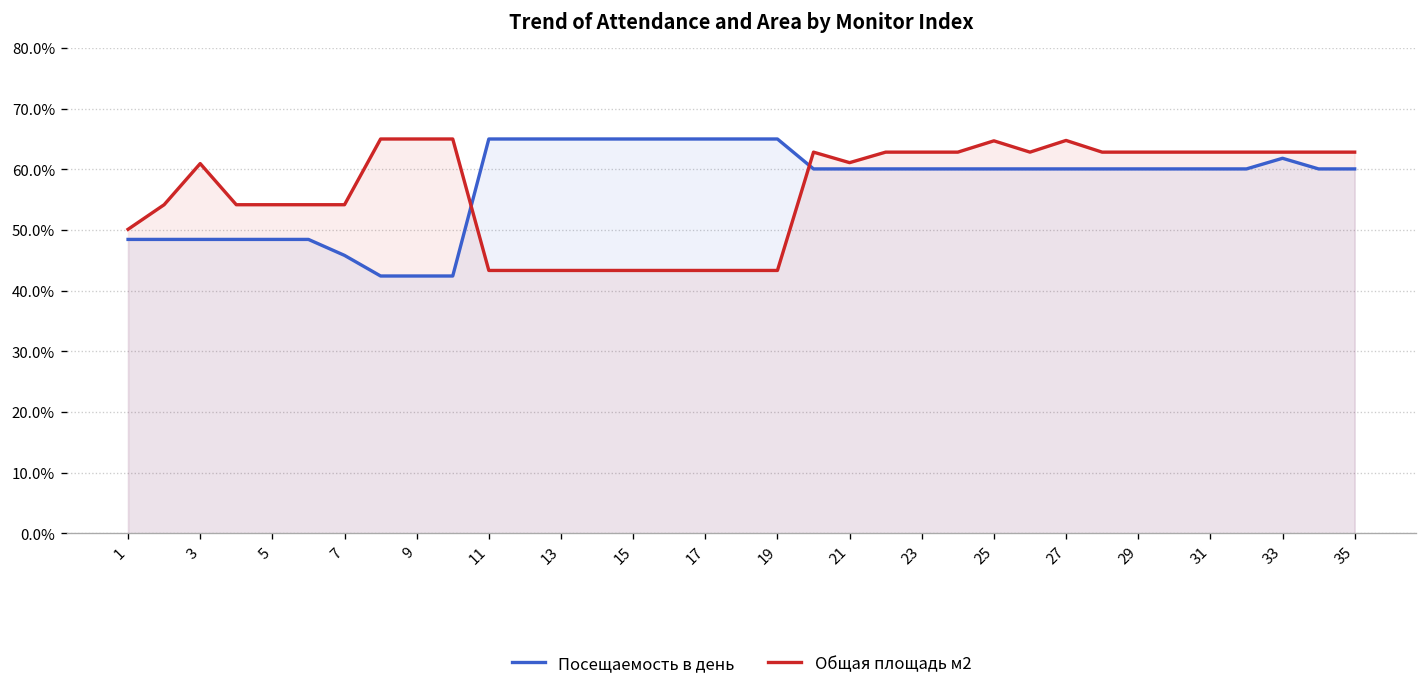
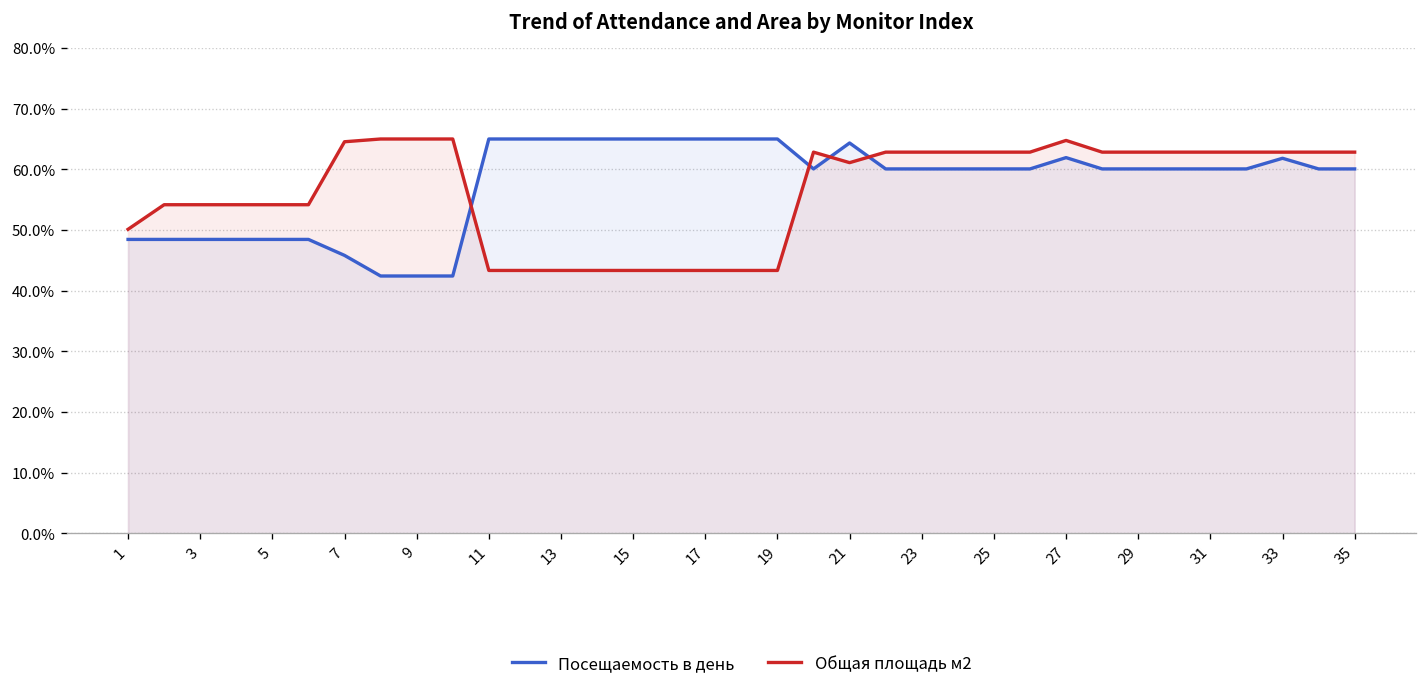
  {
    "Посещаемость в день": {
      "1": "48%",
      "3": "48%",
      "5": "48%",
      "7": "46%",
      "9": "42%",
      "11": "65%",
      "13": "65%",
      "15": "65%",
      "17": "65%",
      "19": "65%",
-     "21": "60%",
+     "21": "64%",
      "23": "60%",
      "25": "60%",
-     "27": "60%",
+     "27": "62%",
      "29": "60%",
      "31": "60%",
      "33": "62%",
      "35": "60%"
    },
    "Общая площадь м2": {
      "1": "50%",
-     "3": "61%",
+     "3": "54%",
      "5": "54%",
-     "7": "54%",
+     "7": "65%",
      "9": "65%",
      "11": "43%",
      "13": "43%",
      "15": "43%",
      "17": "43%",
      "19": "43%",
      "21": "61%",
      "23": "63%",
-     "25": "65%",
+     "25": "63%",
      "27": "65%",
      "29": "63%",
      "31": "63%",
      "33": "63%",
      "35": "63%"
    }
  }
